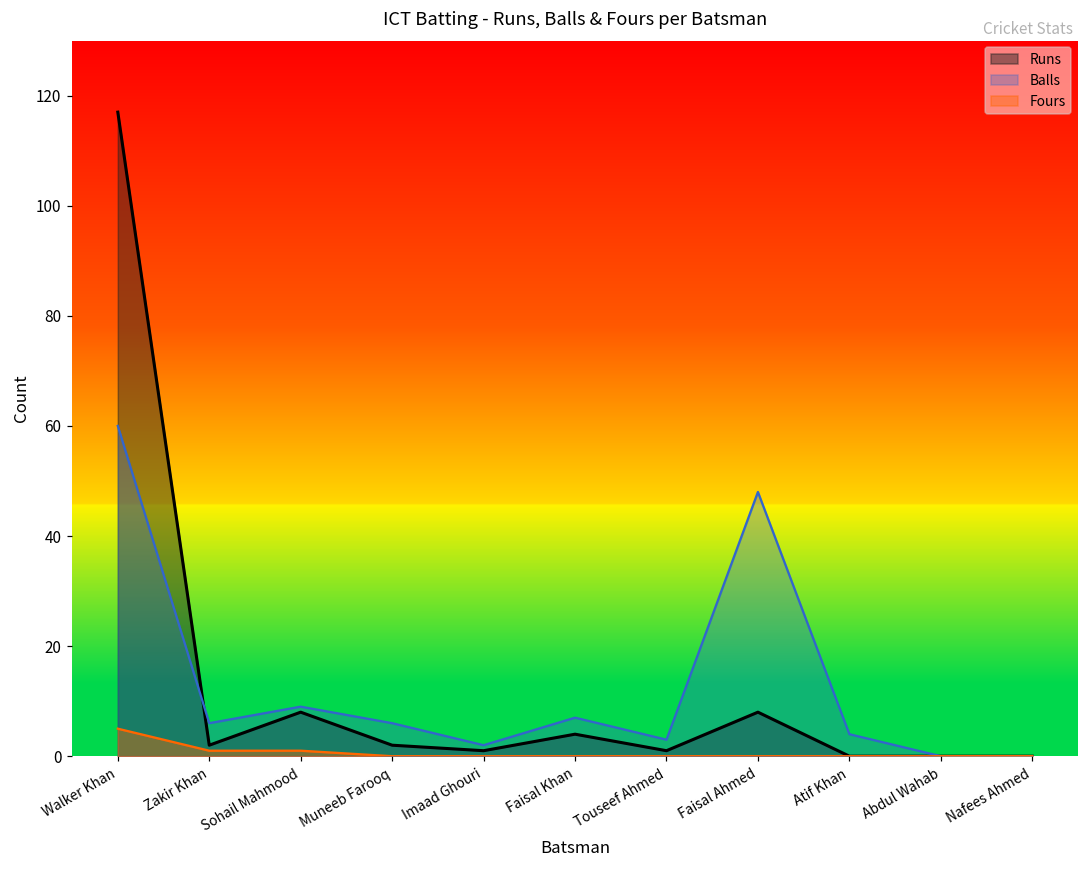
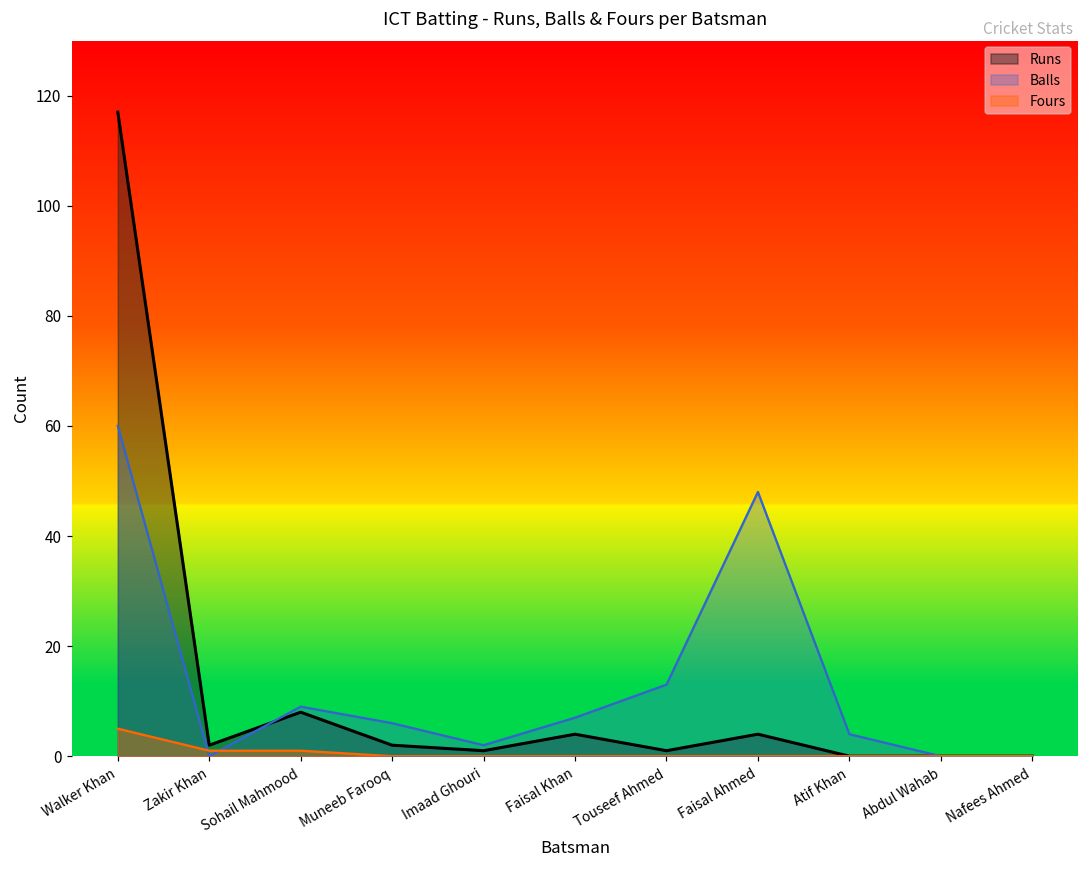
  {
    "Runs": {
      "Walker Khan": 117,
      "Zakir Khan": 2,
      "Sohail Mahmood": 8,
      "Muneeb Farooq": 2,
      "Imaad Ghouri": 1,
      "Faisal Khan": 4,
      "Touseef Ahmed": 1,
-     "Faisal Ahmed": 8
+     "Faisal Ahmed": 4
    },
    "Balls": {
      "Walker Khan": 60,
-     "Zakir Khan": 6,
+     "Zakir Khan": 0,
      "Sohail Mahmood": 9,
      "Muneeb Farooq": 6,
      "Imaad Ghouri": 2,
      "Faisal Khan": 7,
-     "Touseef Ahmed": 3,
+     "Touseef Ahmed": 13,
      "Faisal Ahmed": 48,
      "Atif Khan": 4
    },
    "Fours": {
      "Walker Khan": 5,
      "Zakir Khan": 1,
      "Sohail Mahmood": 1,
      "Muneeb Farooq": 0,
      "Imaad Ghouri": 0,
      "Faisal Khan": 0,
      "Touseef Ahmed": 0,
      "Faisal Ahmed": 0
    }
  }
